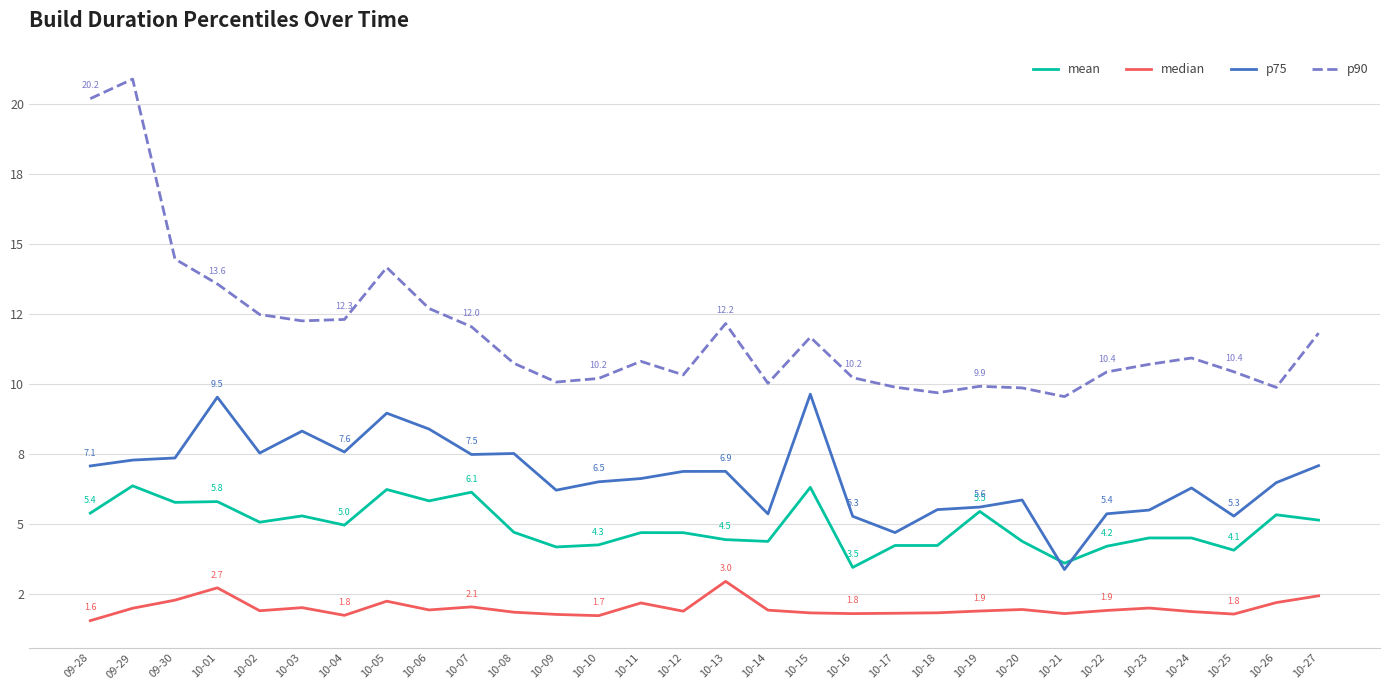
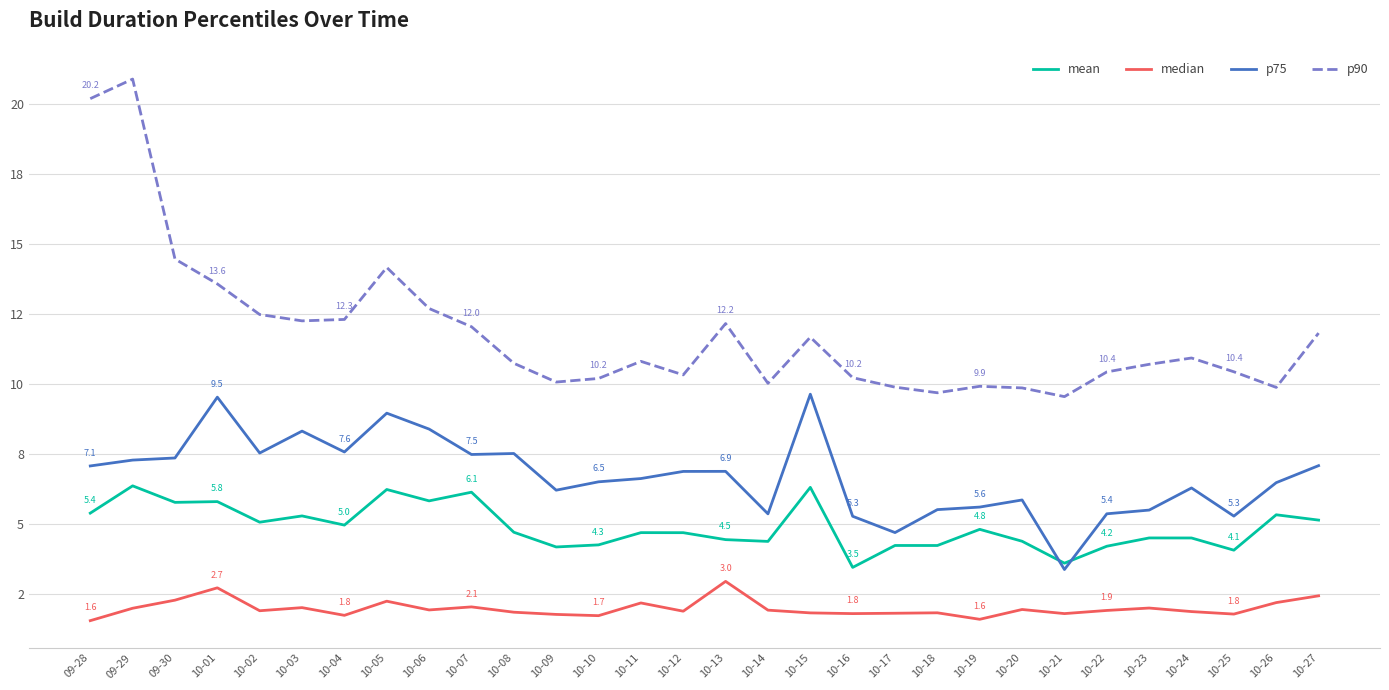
  {
    "mean": {
      "09-28": 5.4,
      "10-01": 5.8,
      "10-04": 5.0,
      "10-07": 6.1,
      "10-10": 4.3,
      "10-13": 4.5,
      "10-16": 3.5,
-     "10-19": 5.5,
+     "10-19": 4.8,
      "10-22": 4.2,
      "10-25": 4.1
    },
    "median": {
      "09-28": 1.6,
      "10-01": 2.7,
      "10-04": 1.8,
      "10-07": 2.1,
      "10-10": 1.7,
      "10-13": 3.0,
      "10-16": 1.8,
-     "10-19": 1.9,
+     "10-19": 1.6,
      "10-22": 1.9,
      "10-25": 1.8
    }
  }
